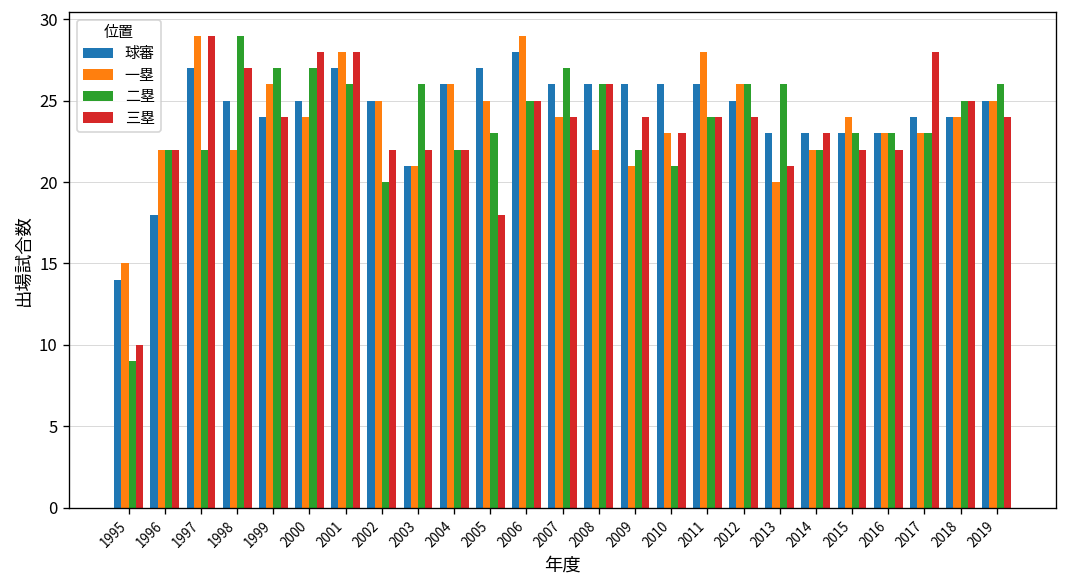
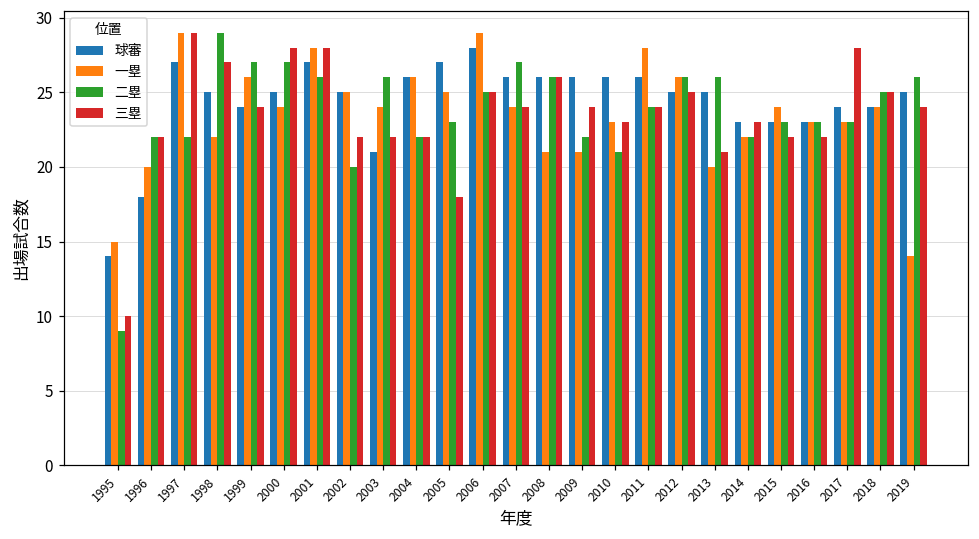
  {
    "球審": {
      "1995": 14,
      "1996": 18,
      "1997": 27,
      "1998": 25,
      "1999": 24,
      "2000": 25,
      "2001": 27,
      "2002": 25,
      "2003": 21,
      "2004": 26,
      "2005": 27,
      "2006": 28,
      "2007": 26,
      "2008": 26,
      "2009": 26,
      "2010": 26,
      "2011": 26,
      "2012": 25,
-     "2013": 23,
+     "2013": 25,
      "2014": 23,
      "2015": 23,
      "2016": 23,
      "2017": 24,
      "2018": 24,
      "2019": 25
    },
    "一塁": {
      "1995": 15,
-     "1996": 22,
+     "1996": 20,
      "1997": 29,
      "1998": 22,
      "1999": 26,
      "2000": 24,
      "2001": 28,
      "2002": 25,
-     "2003": 21,
+     "2003": 24,
      "2004": 26,
      "2005": 25,
      "2006": 29,
      "2007": 24,
-     "2008": 22,
+     "2008": 21,
      "2009": 21,
      "2010": 23,
      "2011": 28,
      "2012": 26,
      "2013": 20,
      "2014": 22,
      "2015": 24,
      "2016": 23,
      "2017": 23,
      "2018": 24,
-     "2019": 25
+     "2019": 14
    },
    "二塁": {
      "1995": 9,
      "1996": 22,
      "1997": 22,
      "1998": 29,
      "1999": 27,
      "2000": 27,
      "2001": 26,
      "2002": 20,
      "2003": 26,
      "2004": 22,
      "2005": 23,
      "2006": 25,
      "2007": 27,
      "2008": 26,
      "2009": 22,
      "2010": 21,
      "2011": 24,
      "2012": 26,
      "2013": 26,
      "2014": 22,
      "2015": 23,
      "2016": 23,
      "2017": 23,
      "2018": 25,
      "2019": 26
    },
    "三塁": {
      "1995": 10,
      "1996": 22,
      "1997": 29,
      "1998": 27,
      "1999": 24,
      "2000": 28,
      "2001": 28,
      "2002": 22,
      "2003": 22,
      "2004": 22,
      "2005": 18,
      "2006": 25,
      "2007": 24,
      "2008": 26,
      "2009": 24,
      "2010": 23,
      "2011": 24,
-     "2012": 24,
+     "2012": 25,
      "2013": 21,
      "2014": 23,
      "2015": 22,
      "2016": 22,
      "2017": 28,
      "2018": 25,
      "2019": 24
    }
  }
